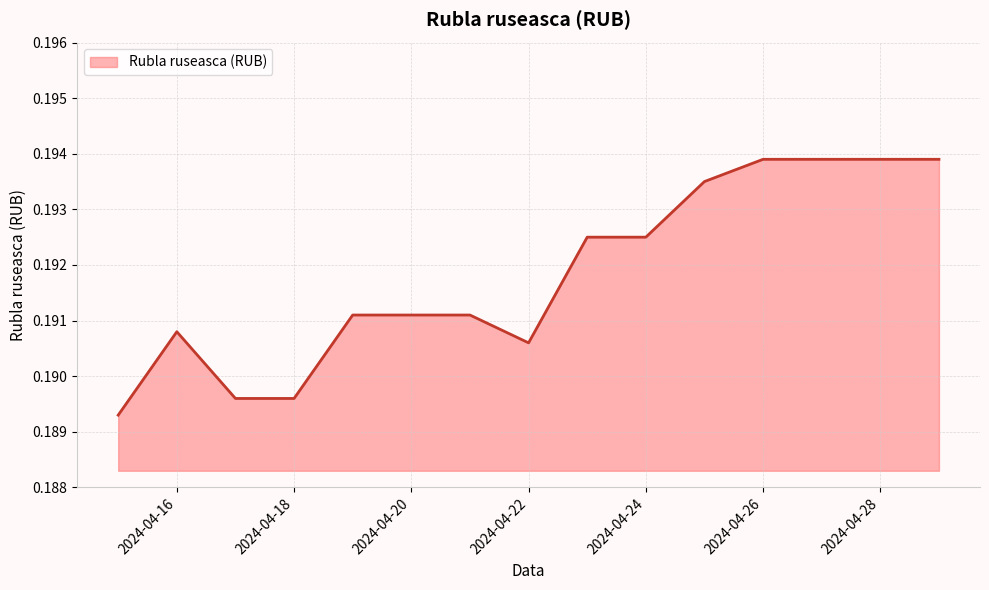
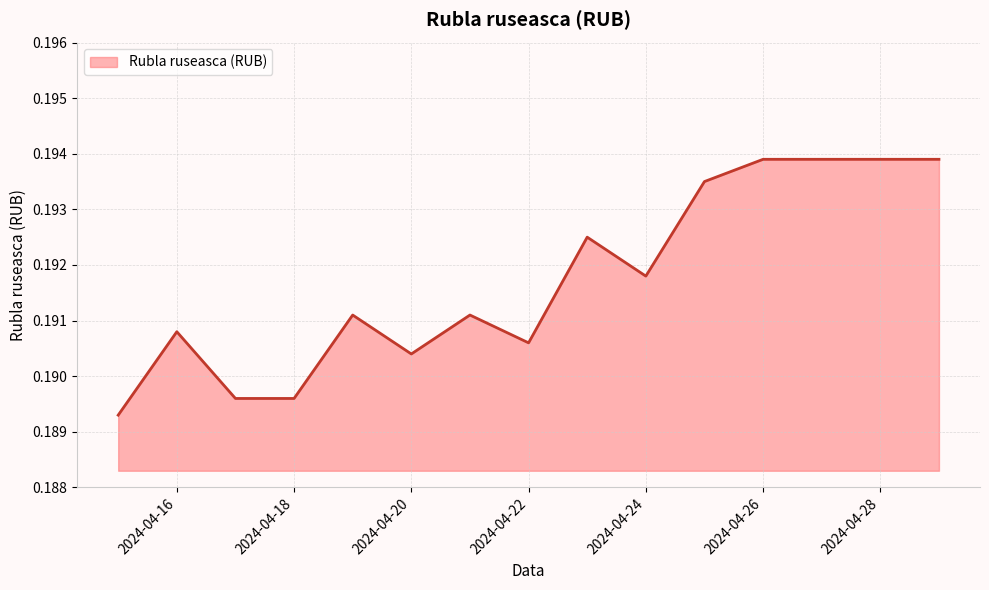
  {
    "2024-04-16": 0.1908,
    "2024-04-18": 0.1896,
-   "2024-04-20": 0.1911,
+   "2024-04-20": 0.1904,
    "2024-04-22": 0.1906,
-   "2024-04-24": 0.1925,
+   "2024-04-24": 0.1918,
    "2024-04-26": 0.1939,
    "2024-04-28": 0.1939
  }
